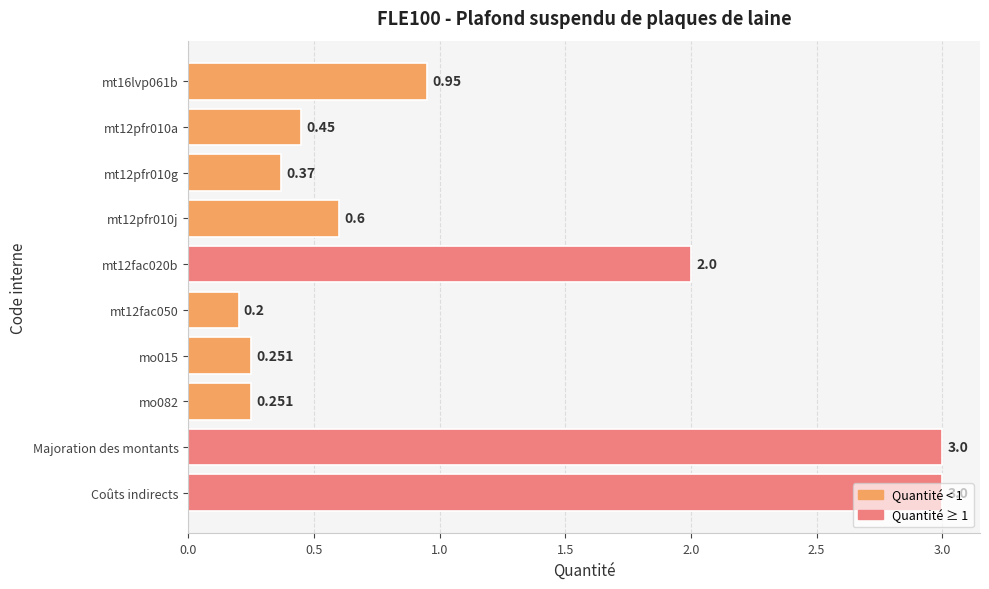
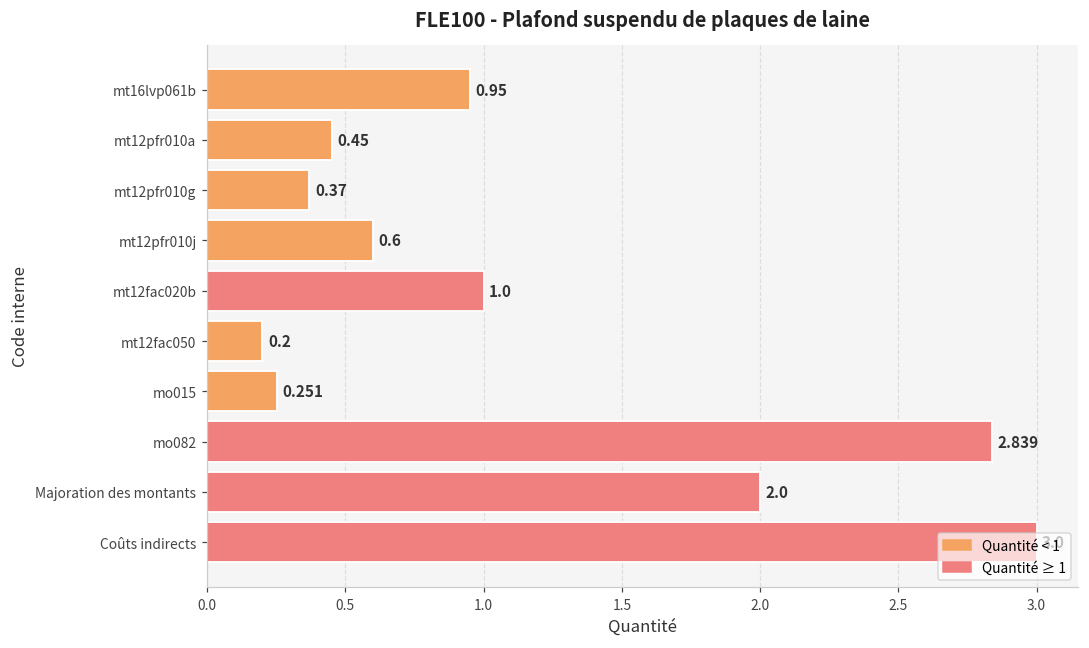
  {
    "mt16lvp061b": 0.95,
    "mt12pfr010a": 0.45,
    "mt12pfr010g": 0.37,
    "mt12pfr010j": 0.6,
-   "mt12fac020b": 2.0,
+   "mt12fac020b": 1.0,
    "mt12fac050": 0.2,
    "mo015": 0.251,
-   "mo082": 0.251,
-   "Majoration des montants": 3.0
+   "mo082": 2.839,
+   "Majoration des montants": 2.0
  }
